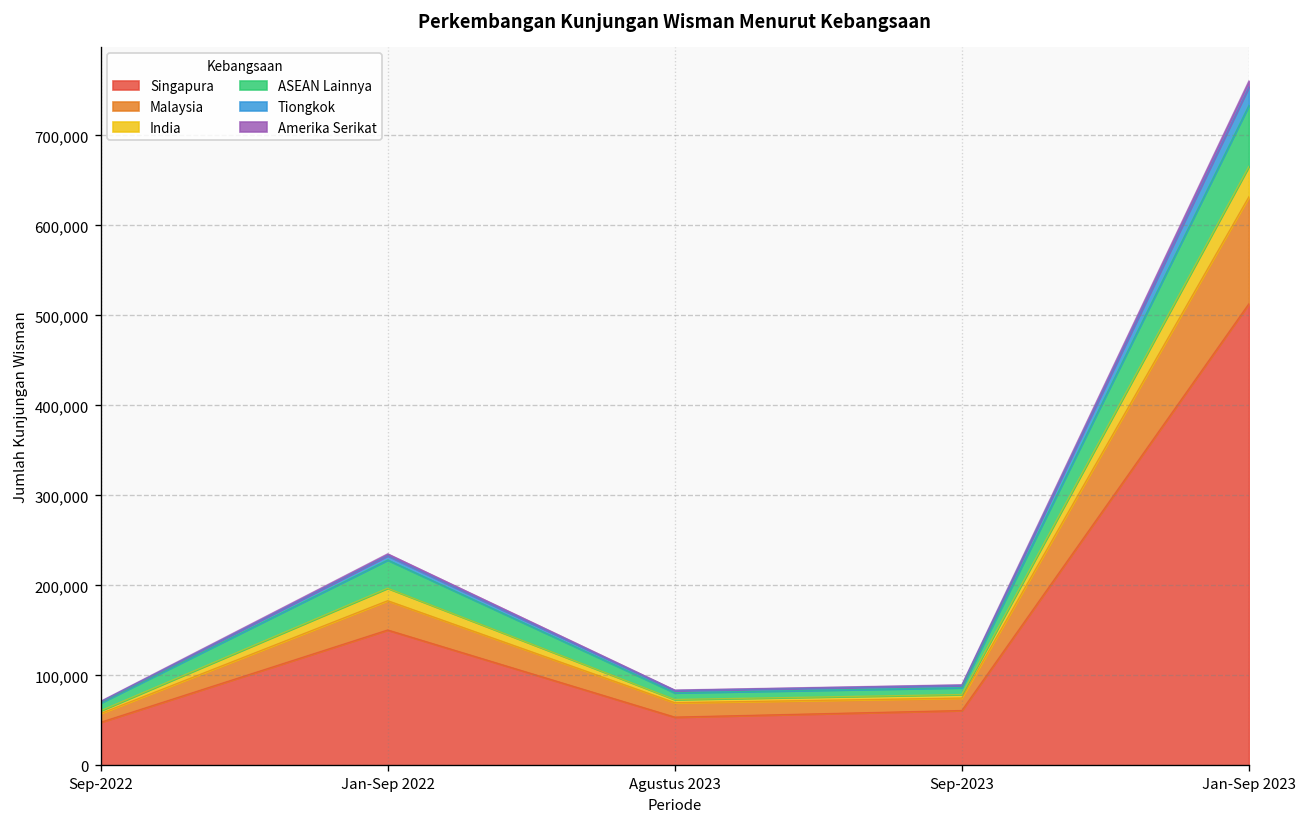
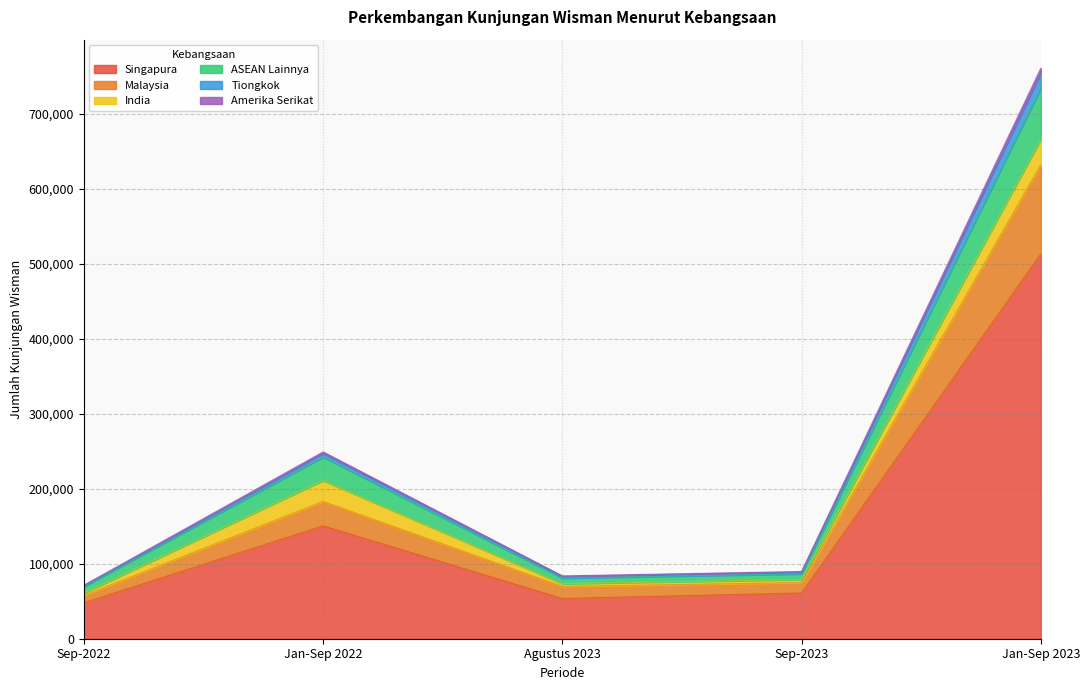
  {
    "India": {
-     "Jan-Sep 2022": "10,000",
+     "Jan-Sep 2022": "30,000",
      "Agustus 2023": "0",
      "Sep-2023": "0",
      "Jan-Sep 2023": "30,000"
    },
    "ASEAN Lainnya": {
      "Jan-Sep 2022": "30,000",
      "Jan-Sep 2023": "70,000"
    },
    "Tiongkok": {
      "Jan-Sep 2023": "20,000"
    },
    "Amerika Serikat": {
      "Jan-Sep 2023": "10,000"
    }
  }
